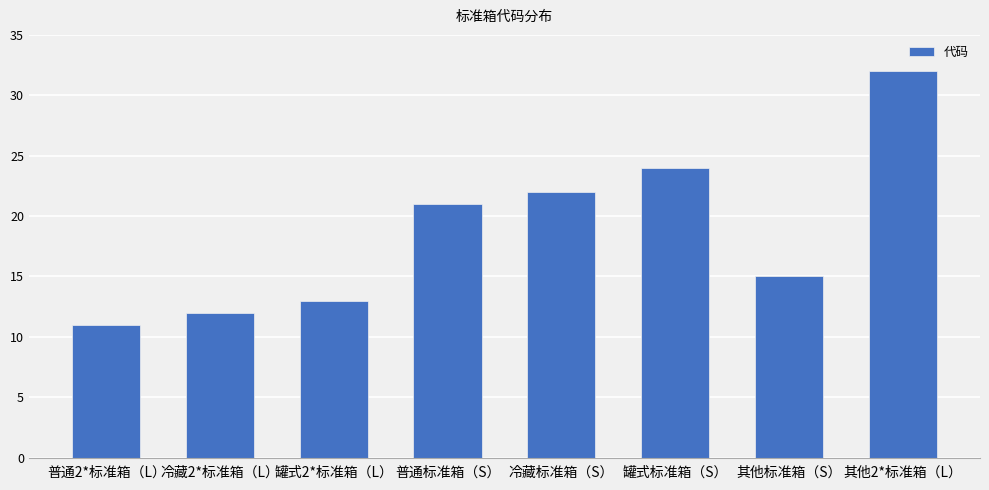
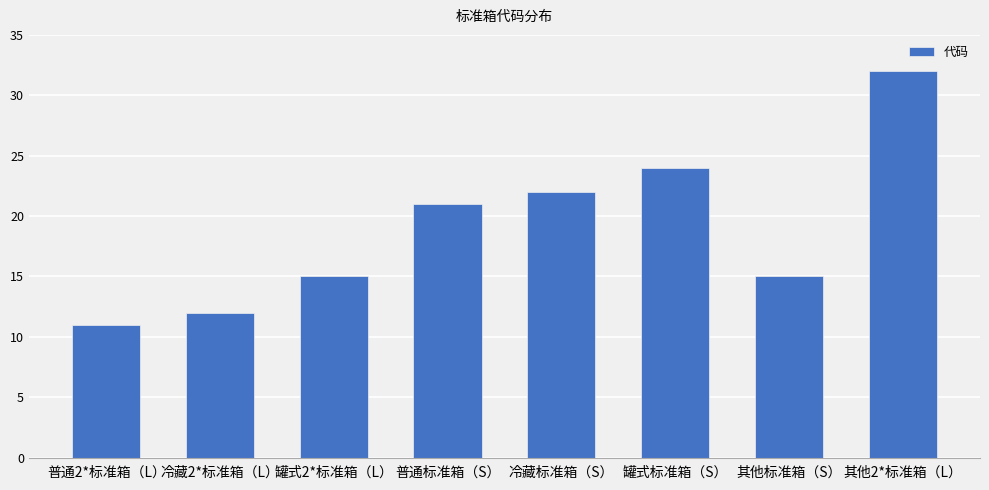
  {
    "普通2*标准箱（L）": 11,
    "冷藏2*标准箱（L）": 12,
-   "罐式2*标准箱（L）": 13,
+   "罐式2*标准箱（L）": 15,
    "普通标准箱（S）": 21,
    "冷藏标准箱（S）": 22,
    "罐式标准箱（S）": 24,
    "其他标准箱（S）": 15,
    "其他2*标准箱（L）": 32
  }
